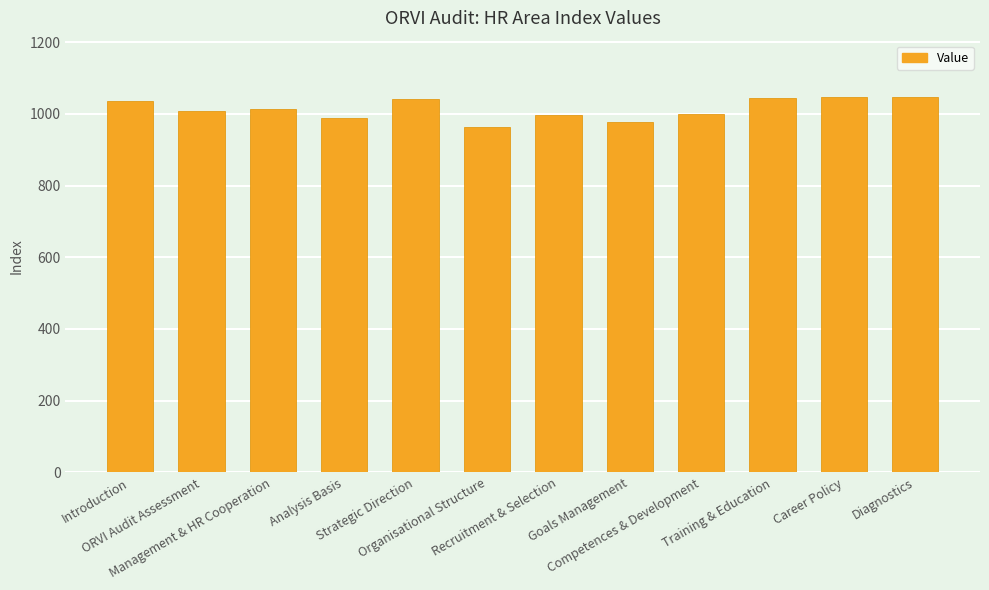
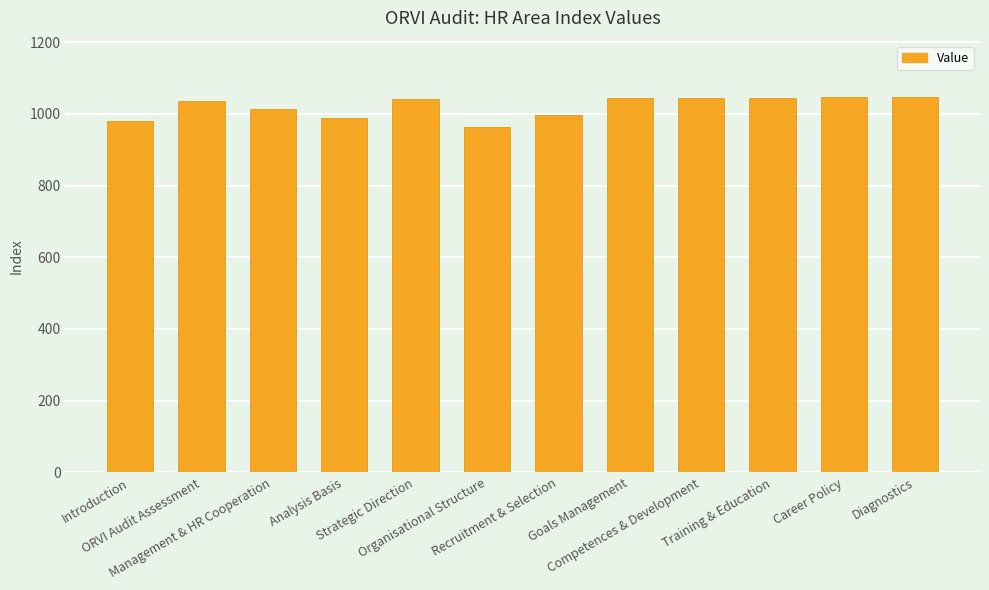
  {
-   "Introduction": 1040,
-   "ORVI Audit Assessment": 1010,
+   "Introduction": 980,
+   "ORVI Audit Assessment": 1040,
    "Management & HR Cooperation": 1010,
    "Analysis Basis": 990,
    "Strategic Direction": 1040,
    "Organisational Structure": 960,
    "Recruitment & Selection": 1000,
-   "Goals Management": 980,
-   "Competences & Development": 1000,
+   "Goals Management": 1040,
+   "Competences & Development": 1040,
    "Training & Education": 1050,
    "Career Policy": 1050,
    "Diagnostics": 1050
  }
